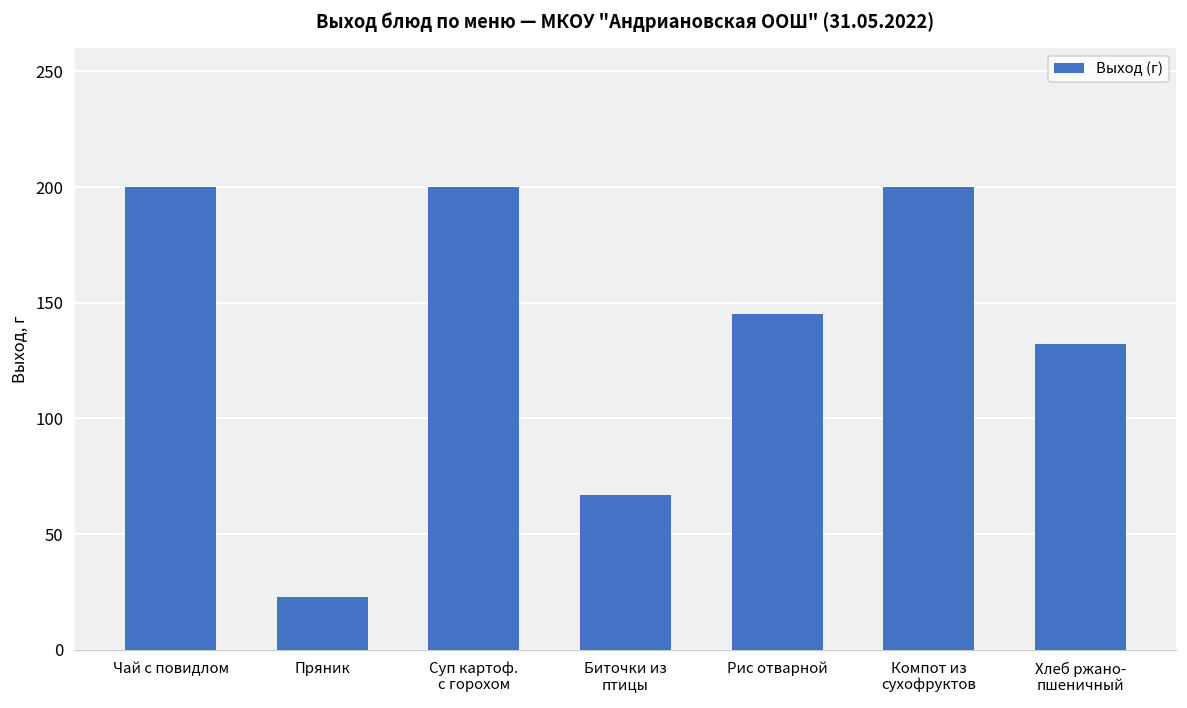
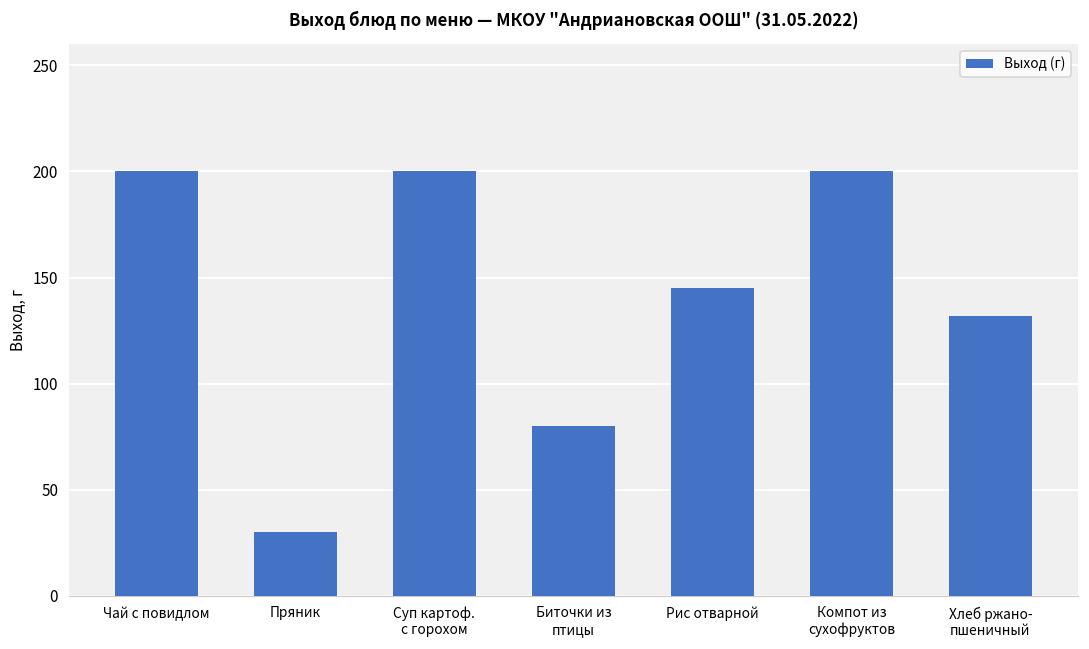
  {
    "Чай с повидлом": 200,
-   "Пряник": 23,
+   "Пряник": 30,
    "Суп картоф. с горохом": 200,
-   "Биточки из птицы": 67,
+   "Биточки из птицы": 80,
    "Рис отварной": 145,
    "Компот из сухофруктов": 200,
    "Хлеб ржано- пшеничный": 132
  }
